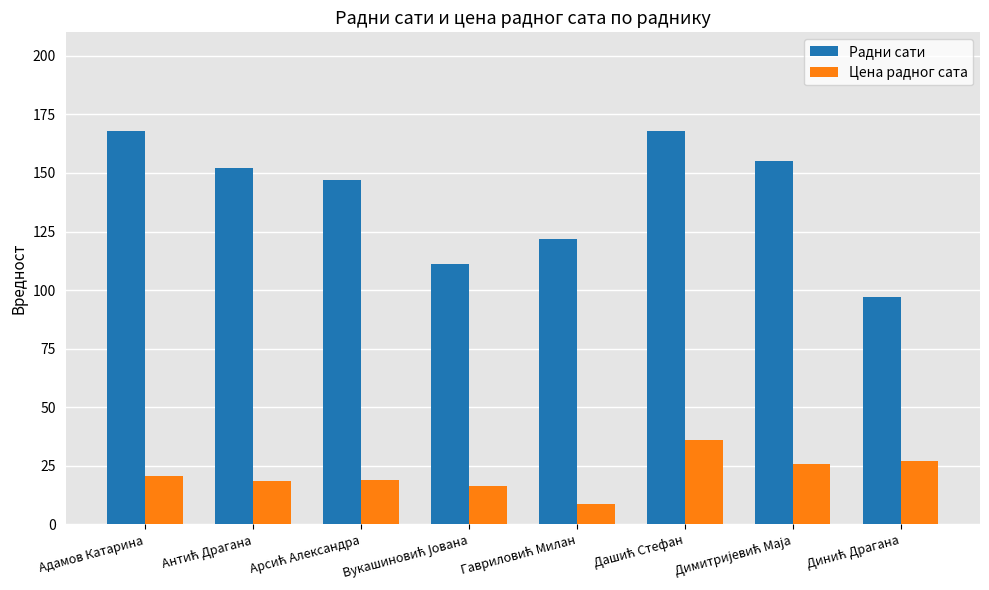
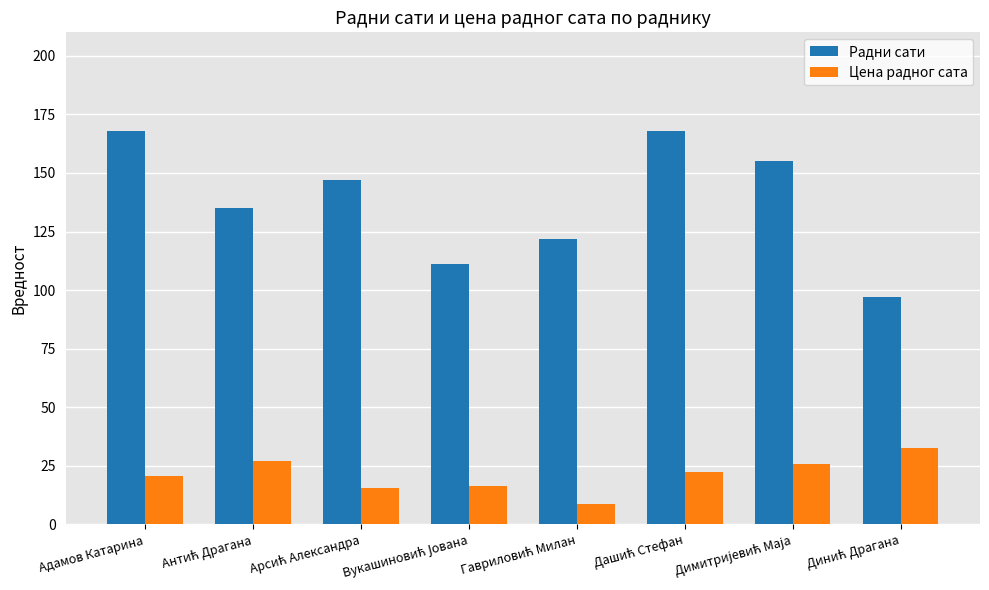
  {
    "Радни сати": {
      "Адамов Катарина": 168,
-     "Антић Драгана": 152,
+     "Антић Драгана": 135,
      "Арсић Александра": 147,
      "Вукашиновић Јована": 111,
      "Гавриловић Милан": 122,
      "Дашић Стефан": 168,
      "Димитријевић Маја": 155,
      "Динић Драгана": 97
    },
    "Цена радног сата": {
      "Адамов Катарина": 20,
-     "Антић Драгана": 19,
-     "Арсић Александра": 19,
+     "Антић Драгана": 27,
+     "Арсић Александра": 15,
      "Вукашиновић Јована": 16,
      "Гавриловић Милан": 9,
-     "Дашић Стефан": 36,
+     "Дашић Стефан": 22,
      "Димитријевић Маја": 26,
-     "Динић Драгана": 27
+     "Динић Драгана": 33
    }
  }
